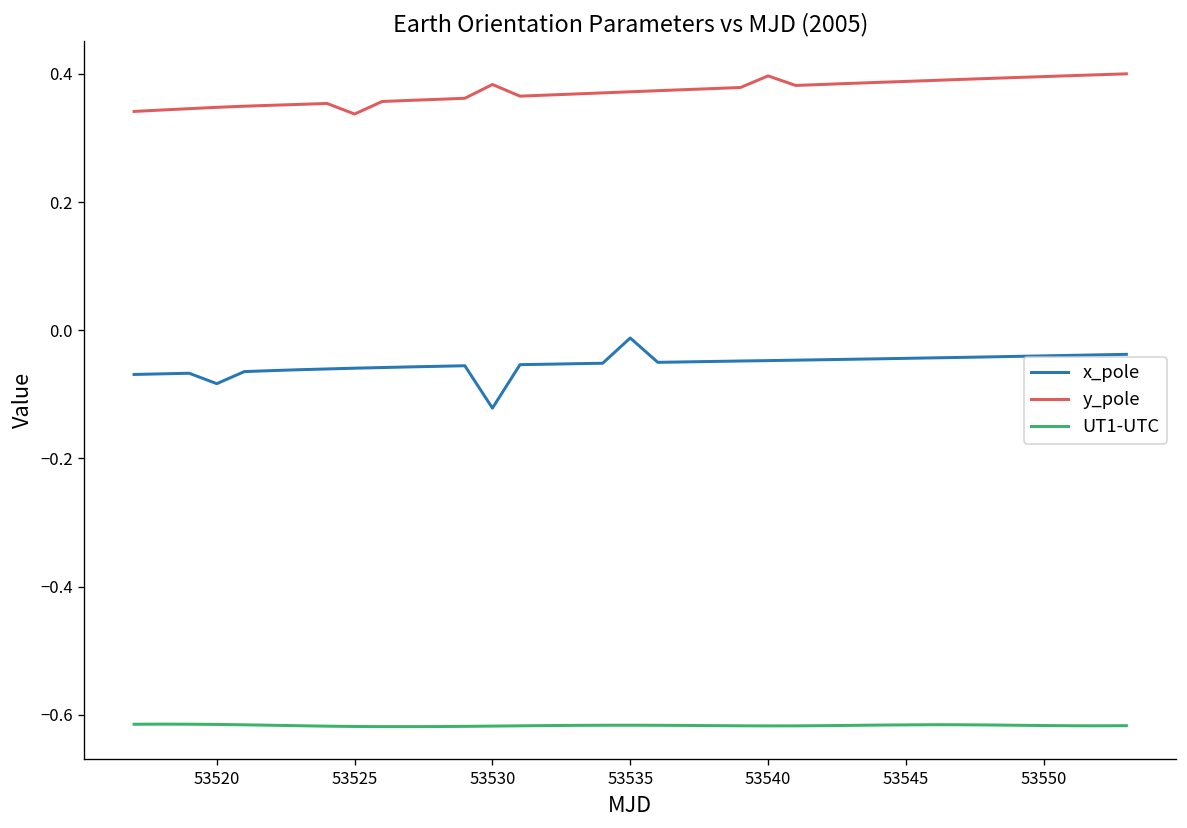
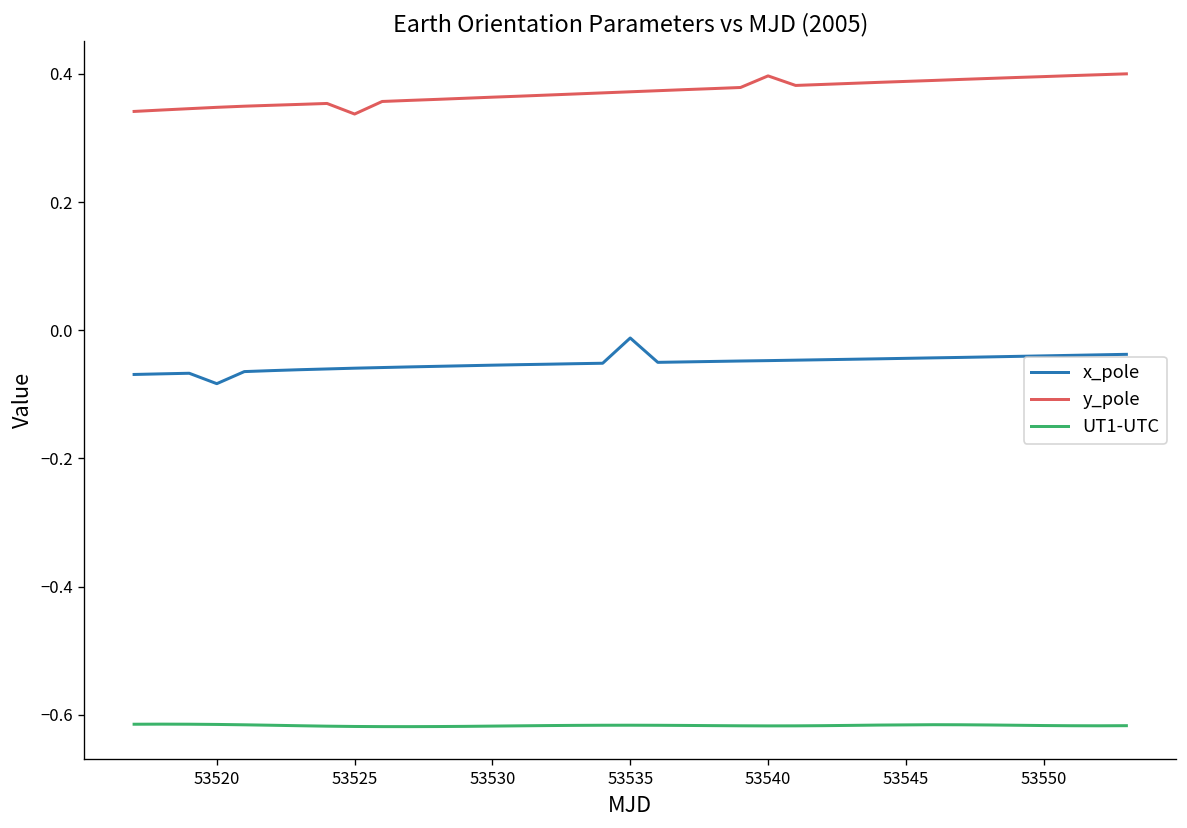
  {
    "x_pole": {
      "53520": -0.08,
      "53525": -0.06,
-     "53530": -0.12,
+     "53530": -0.05,
      "53535": -0.01,
      "53540": -0.05,
      "53550": -0.04
    },
    "y_pole": {
      "53520": 0.35,
      "53525": 0.34,
-     "53530": 0.38,
+     "53530": 0.36,
      "53535": 0.37,
      "53540": 0.40
    },
    "UT1-UTC": {
      "53520": -0.61,
      "53525": -0.62,
      "53530": -0.62,
      "53535": -0.62,
      "53540": -0.62,
      "53550": -0.62
    }
  }
